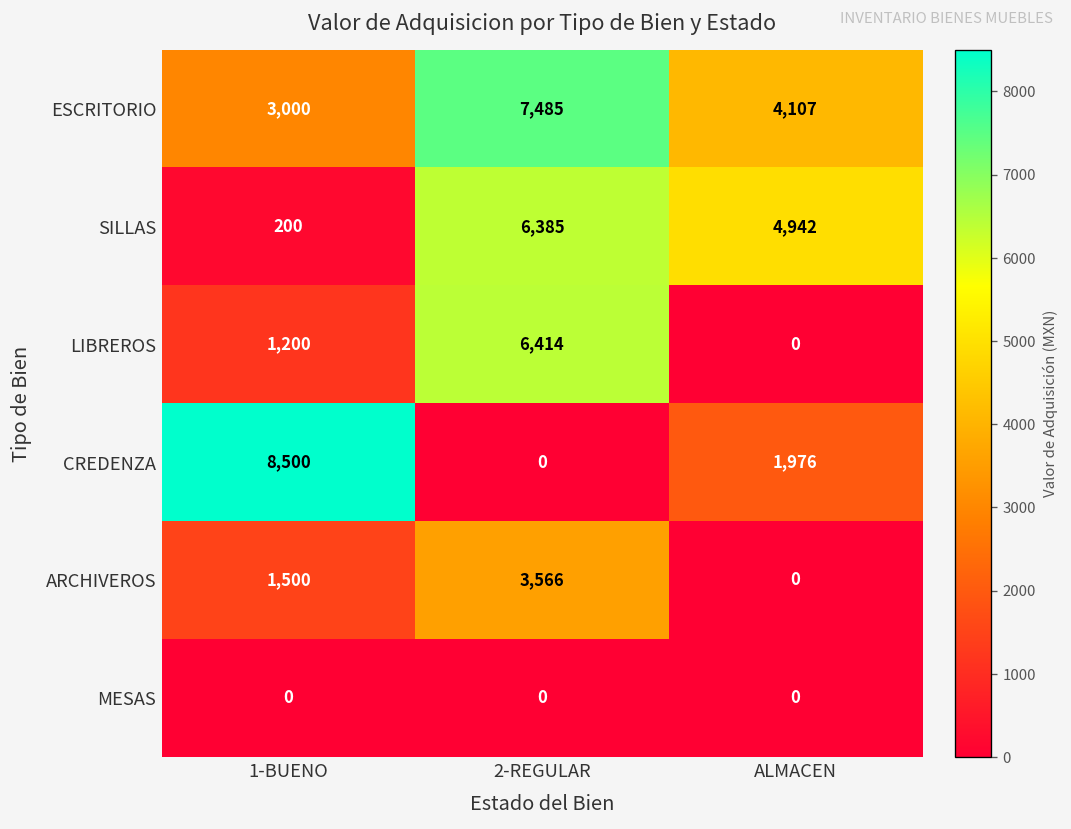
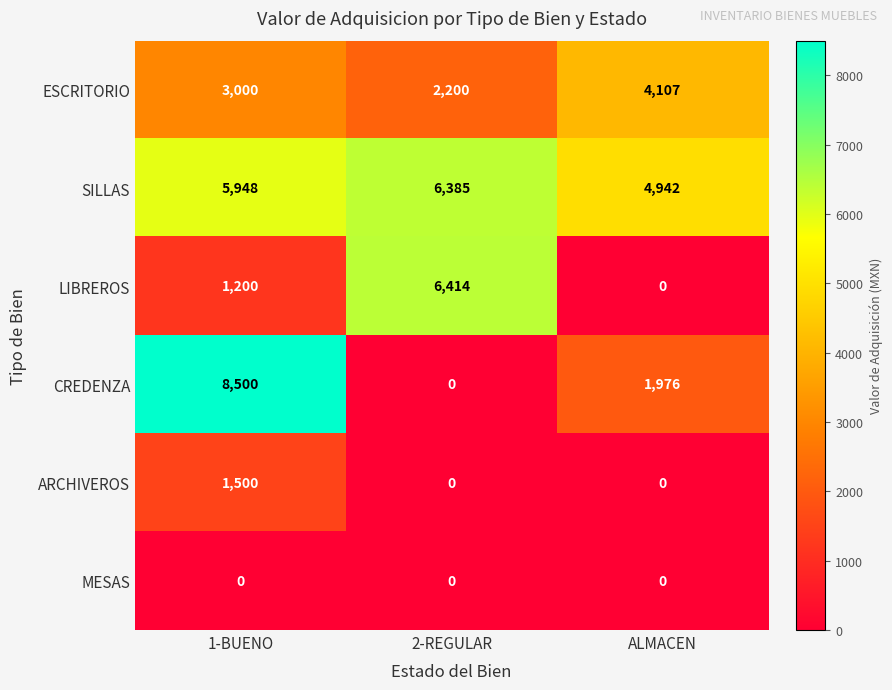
  {
    "ESCRITORIO": {
      "1-BUENO": "3,000",
-     "2-REGULAR": "7,485",
+     "2-REGULAR": "2,200",
      "ALMACEN": "4,107"
    },
    "SILLAS": {
-     "1-BUENO": "200",
+     "1-BUENO": "5,948",
      "2-REGULAR": "6,385",
      "ALMACEN": "4,942"
    },
    "LIBREROS": {
      "1-BUENO": "1,200",
      "2-REGULAR": "6,414",
      "ALMACEN": "0"
    },
    "CREDENZA": {
      "1-BUENO": "8,500",
      "2-REGULAR": "0",
      "ALMACEN": "1,976"
    },
    "ARCHIVEROS": {
      "1-BUENO": "1,500",
-     "2-REGULAR": "3,566",
+     "2-REGULAR": "0",
      "ALMACEN": "0"
    },
    "MESAS": {
      "1-BUENO": "0",
      "2-REGULAR": "0",
      "ALMACEN": "0"
    }
  }
